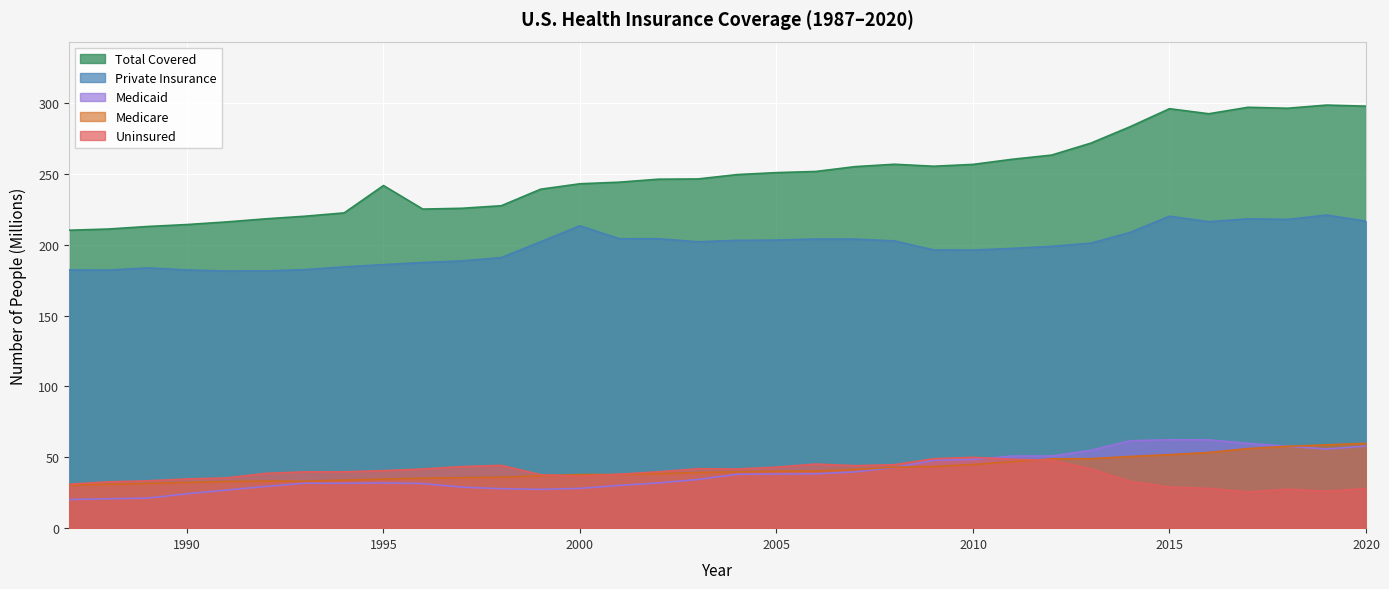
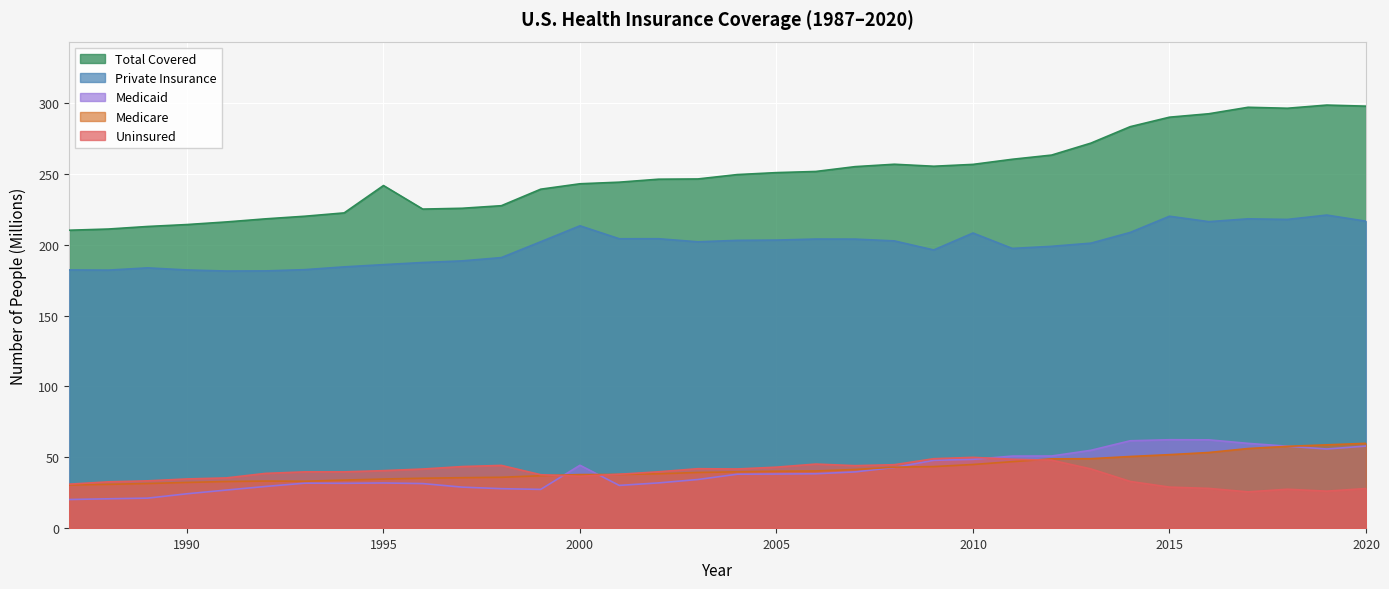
  {
    "Total Covered": {
      "1990": 214,
      "1995": 242,
      "2000": 243,
      "2005": 251,
      "2010": 257,
-     "2015": 296,
+     "2015": 290,
      "2020": 298
    },
    "Private Insurance": {
      "1990": 182,
      "1995": 186,
      "2000": 213,
      "2005": 203,
-     "2010": 196,
+     "2010": 208,
      "2015": 220,
      "2020": 217
    },
    "Medicaid": {
      "1990": 24,
      "1995": 32,
-     "2000": 28,
+     "2000": 44,
      "2005": 38,
      "2015": 62,
      "2020": 58
    }
  }
